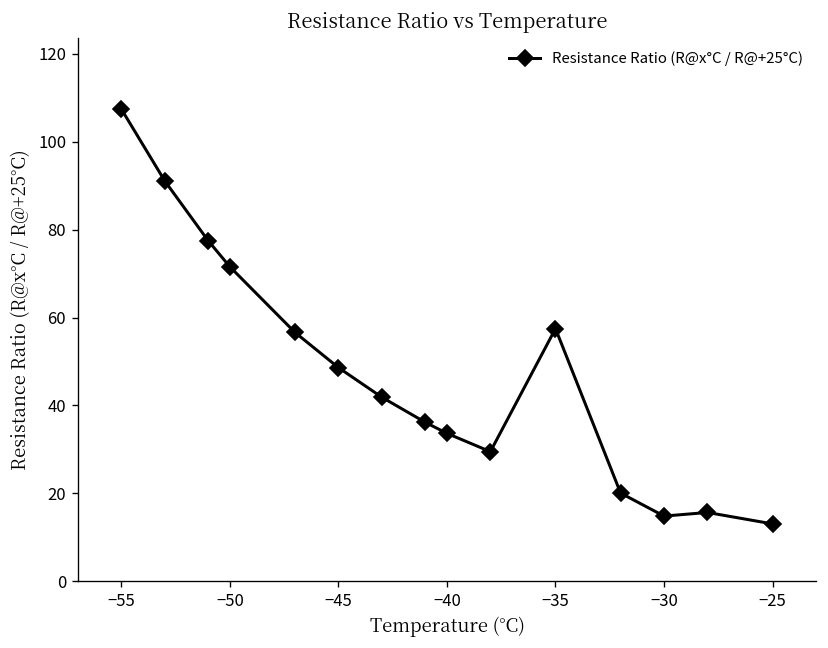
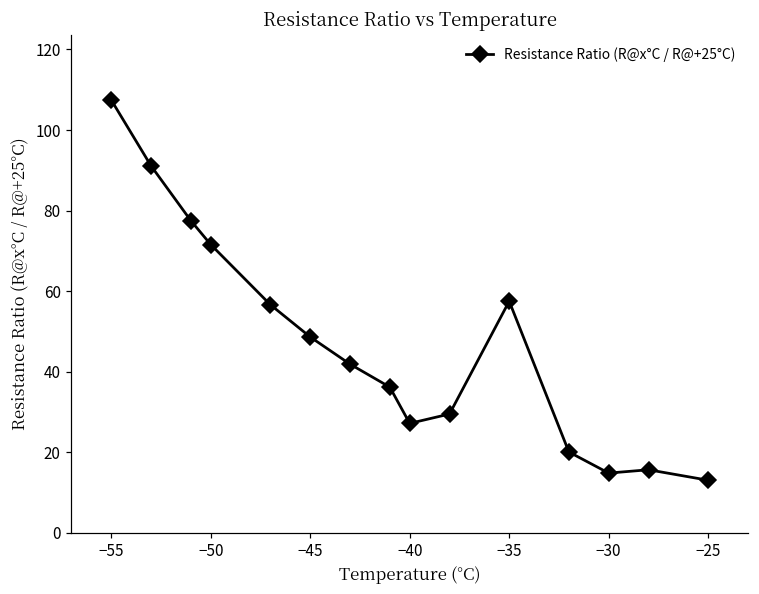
  {
    "−55": 107,
    "−50": 72,
    "−45": 49,
-   "−40": 34,
+   "−40": 27,
    "−35": 57,
    "−30": 15,
    "−25": 13
  }
